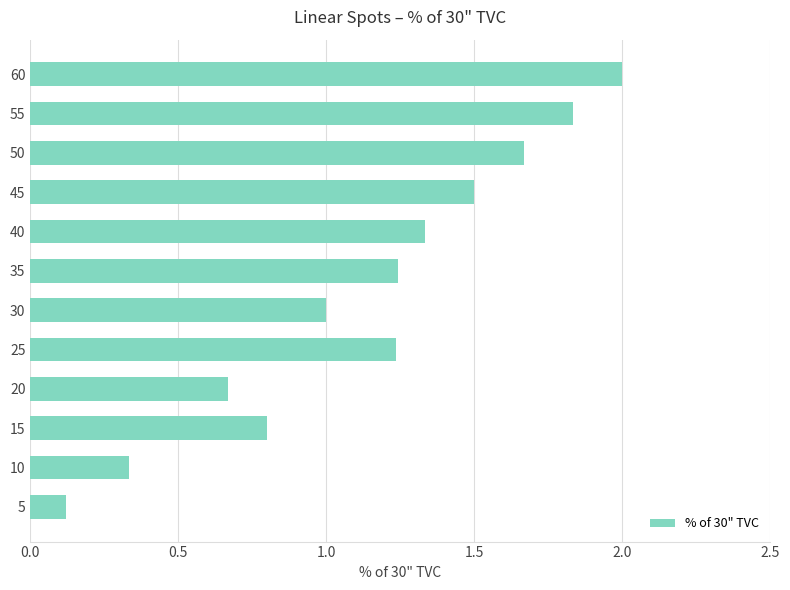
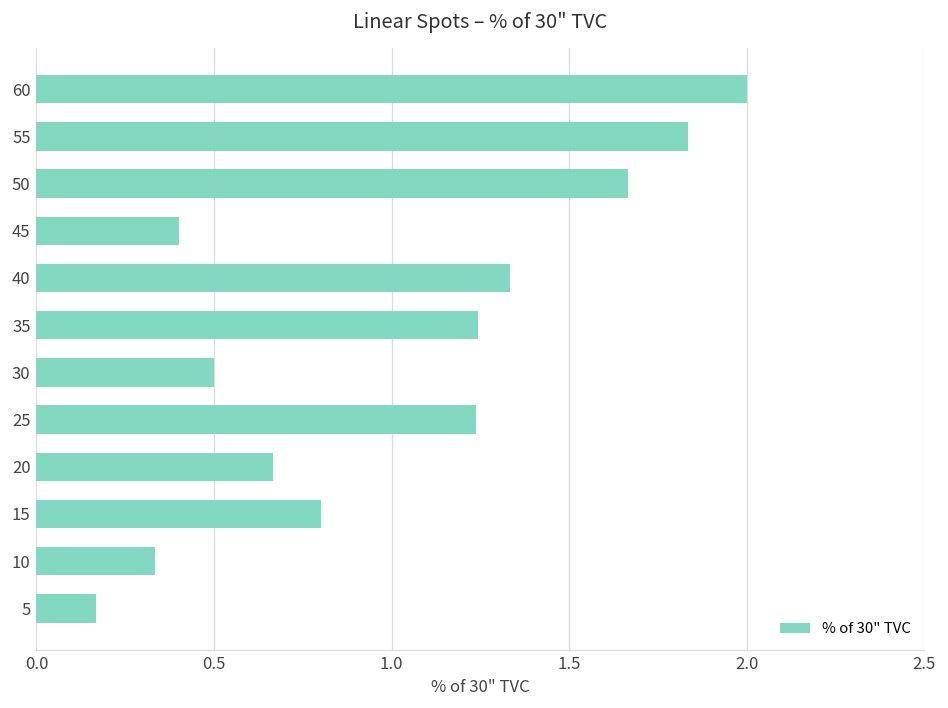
  {
    "60": 2.00,
    "55": 1.83,
    "50": 1.67,
-   "45": 1.5,
+   "45": 0.4,
    "40": 1.33,
    "35": 1.24,
-   "30": 1.0,
+   "30": 0.5,
    "25": 1.24,
    "20": 0.67,
    "15": 0.80,
    "10": 0.33,
-   "5": 0.12
+   "5": 0.17
  }
